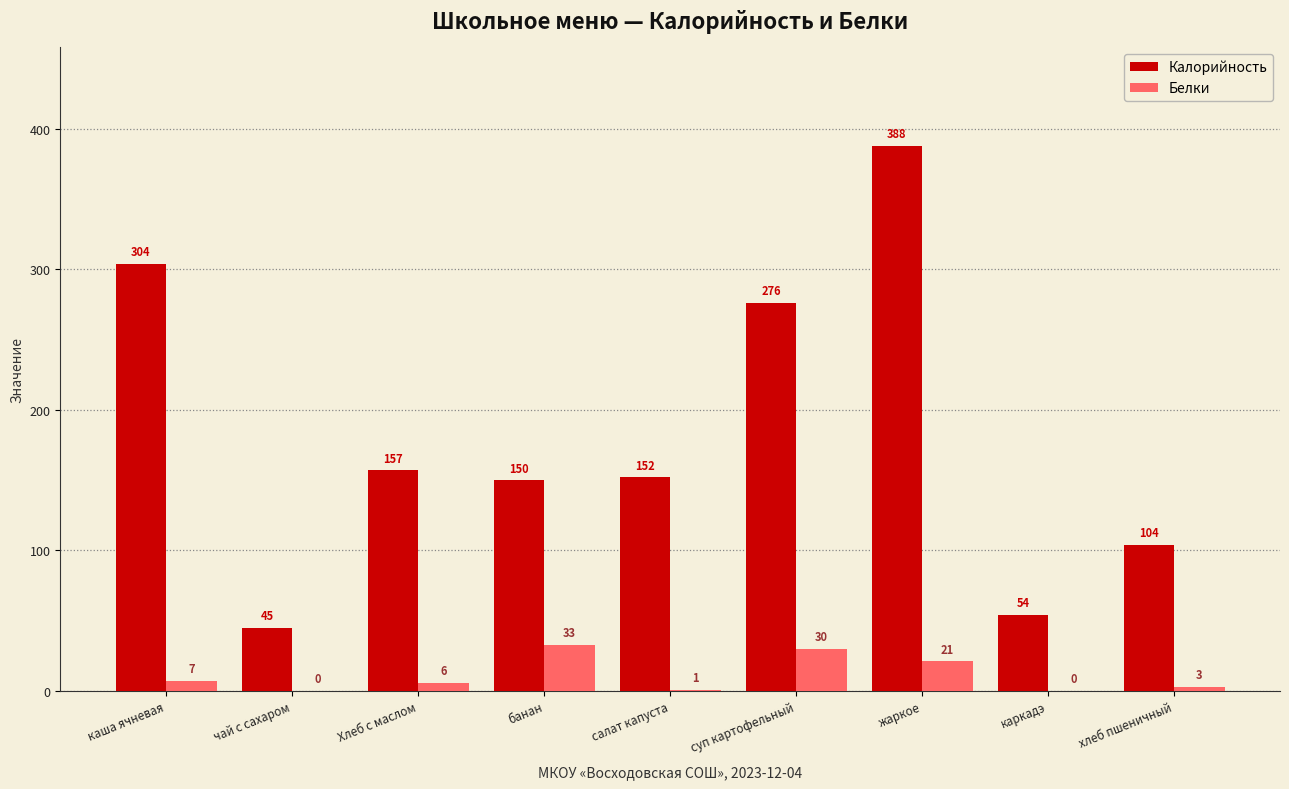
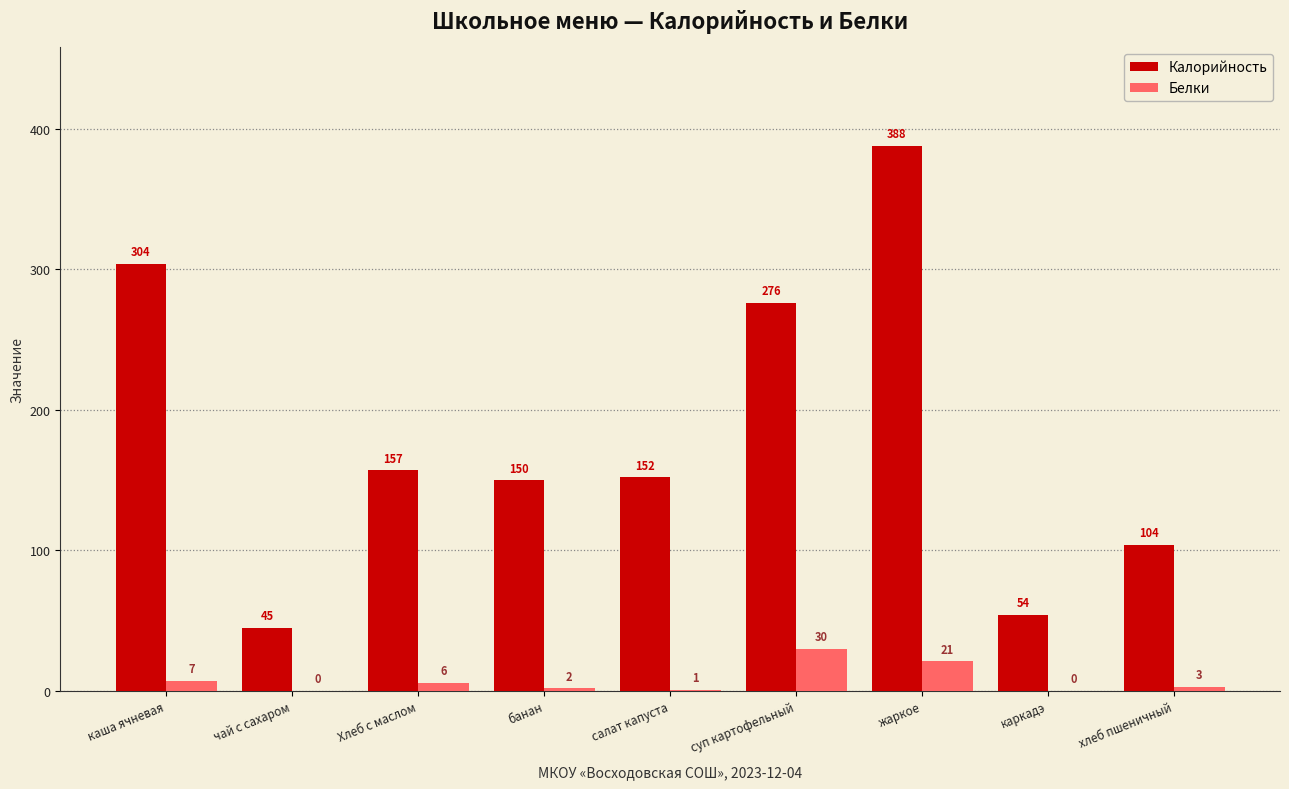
  {
    "Калорийность": {
      "каша ячневая": 304,
      "чай с сахаром": 45,
      "Хлеб с маслом": 157,
      "банан": 150,
      "салат капуста": 152,
      "суп картофельный": 276,
      "жаркое": 388,
      "каркадэ": 54,
      "хлеб пшеничный": 104
    },
    "Белки": {
      "каша ячневая": 7,
      "чай с сахаром": 0,
      "Хлеб с маслом": 6,
-     "банан": 33,
+     "банан": 2,
      "салат капуста": 1,
      "суп картофельный": 30,
      "жаркое": 21,
      "каркадэ": 0,
      "хлеб пшеничный": 3
    }
  }
